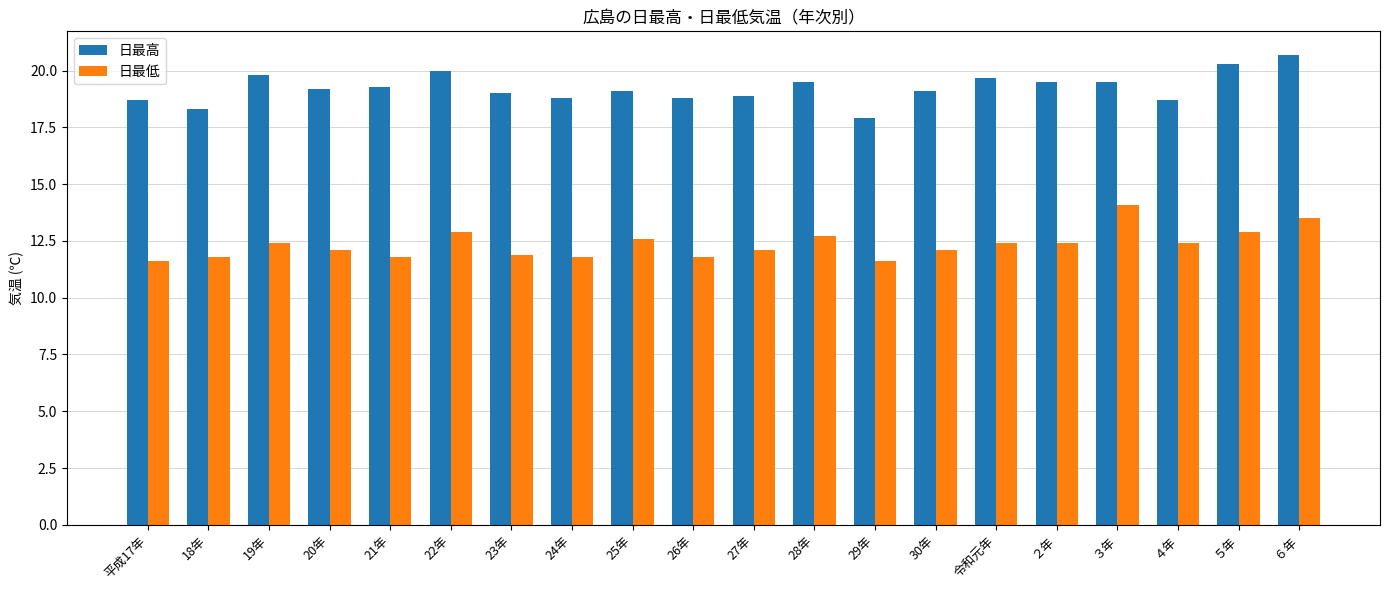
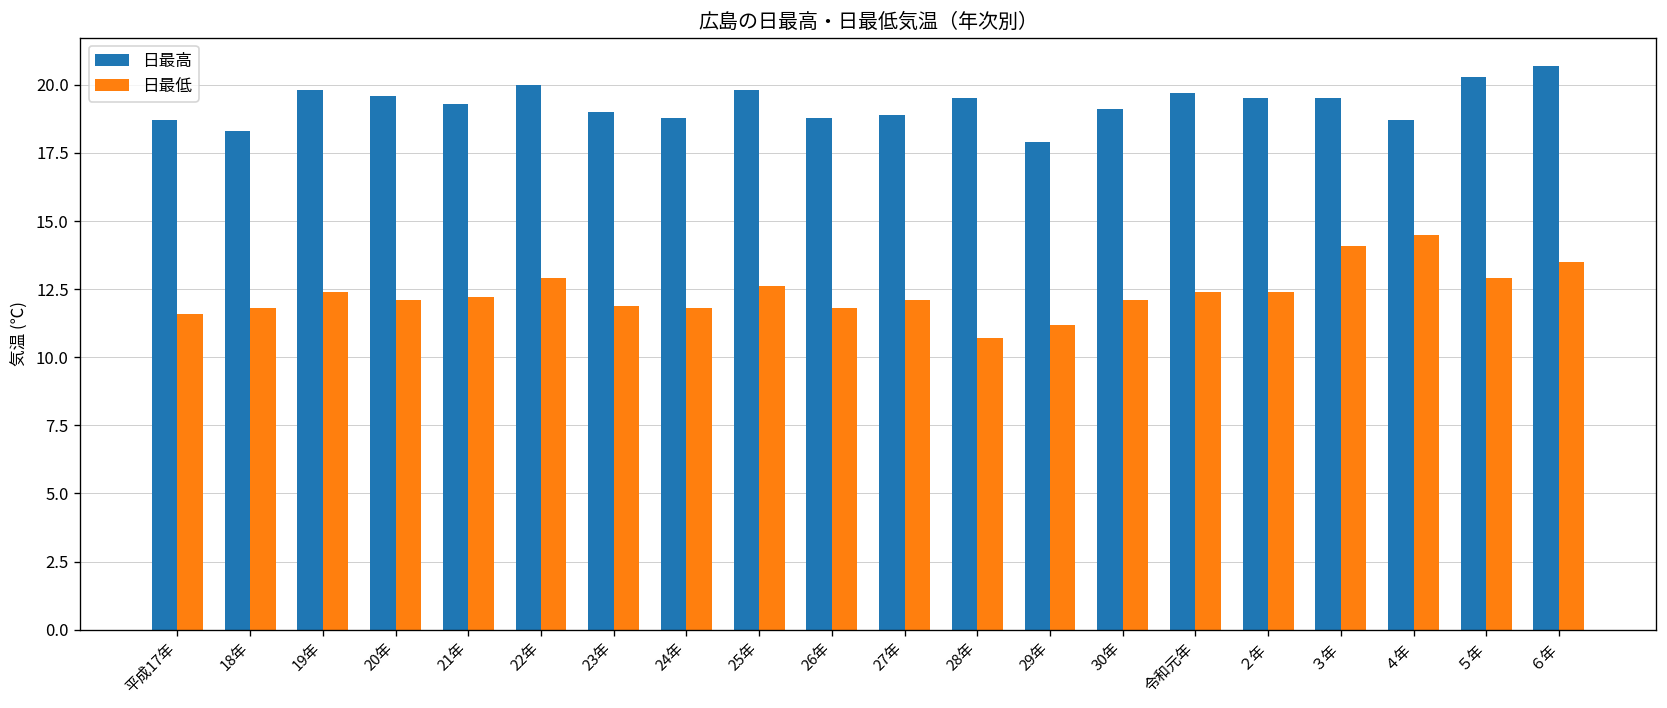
  {
    "日最高": {
      "平成17年": 18.7,
      "18年": 18.3,
      "19年": 19.8,
-     "20年": 19.2,
+     "20年": 19.6,
      "21年": 19.3,
      "22年": 20.0,
      "23年": 19.0,
      "24年": 18.8,
-     "25年": 19.1,
+     "25年": 19.8,
      "26年": 18.8,
      "27年": 18.9,
      "28年": 19.5,
      "29年": 17.9,
      "30年": 19.1,
      "令和元年": 19.7,
      "２年": 19.5,
      "３年": 19.5,
      "４年": 18.7,
      "５年": 20.3,
      "６年": 20.7
    },
    "日最低": {
      "平成17年": 11.6,
      "18年": 11.8,
      "19年": 12.4,
      "20年": 12.1,
-     "21年": 11.8,
+     "21年": 12.2,
      "22年": 12.9,
      "23年": 11.9,
      "24年": 11.8,
      "25年": 12.6,
      "26年": 11.8,
      "27年": 12.1,
-     "28年": 12.7,
-     "29年": 11.6,
+     "28年": 10.7,
+     "29年": 11.2,
      "30年": 12.1,
      "令和元年": 12.4,
      "２年": 12.4,
      "３年": 14.1,
-     "４年": 12.4,
+     "４年": 14.5,
      "５年": 12.9,
      "６年": 13.5
    }
  }
